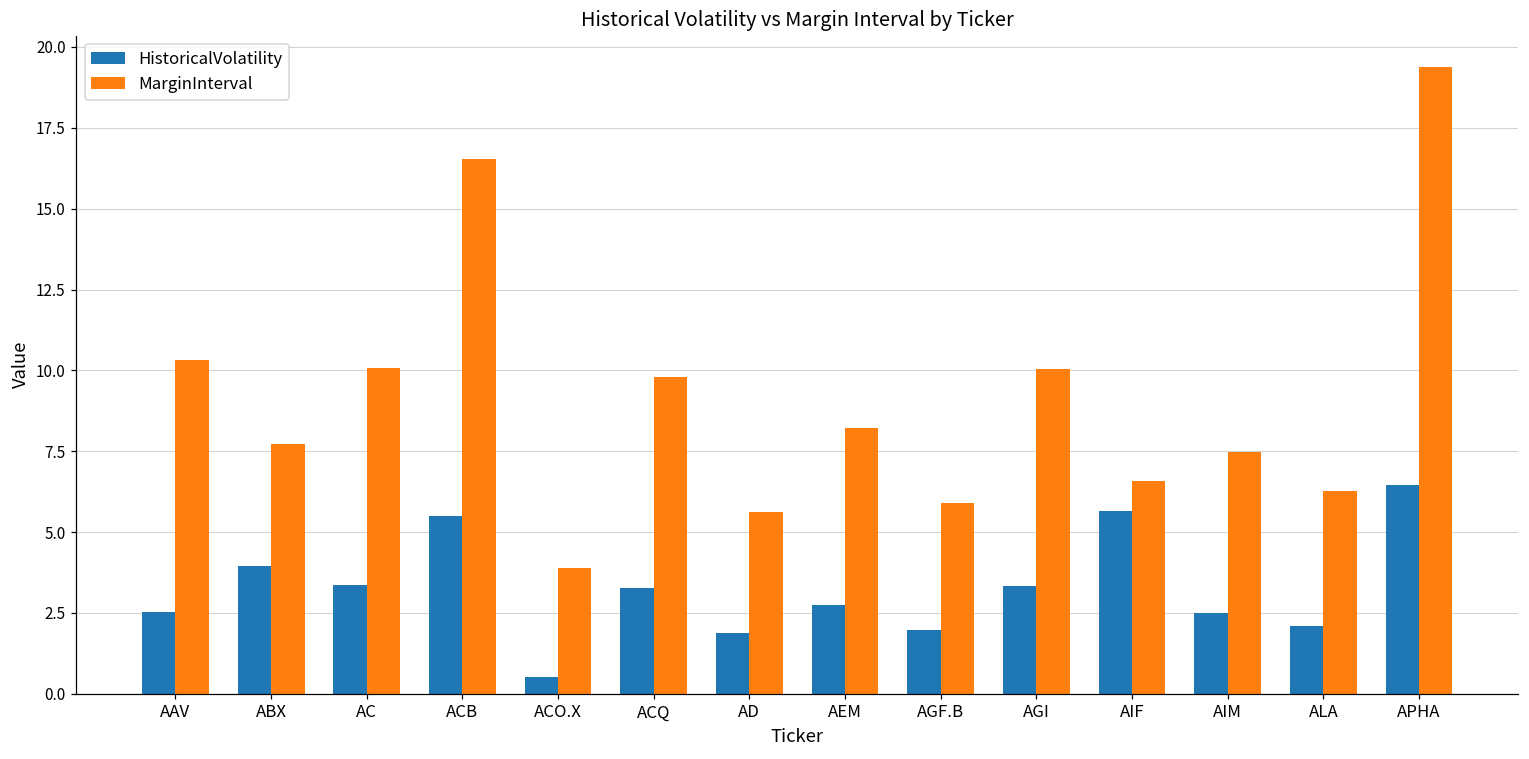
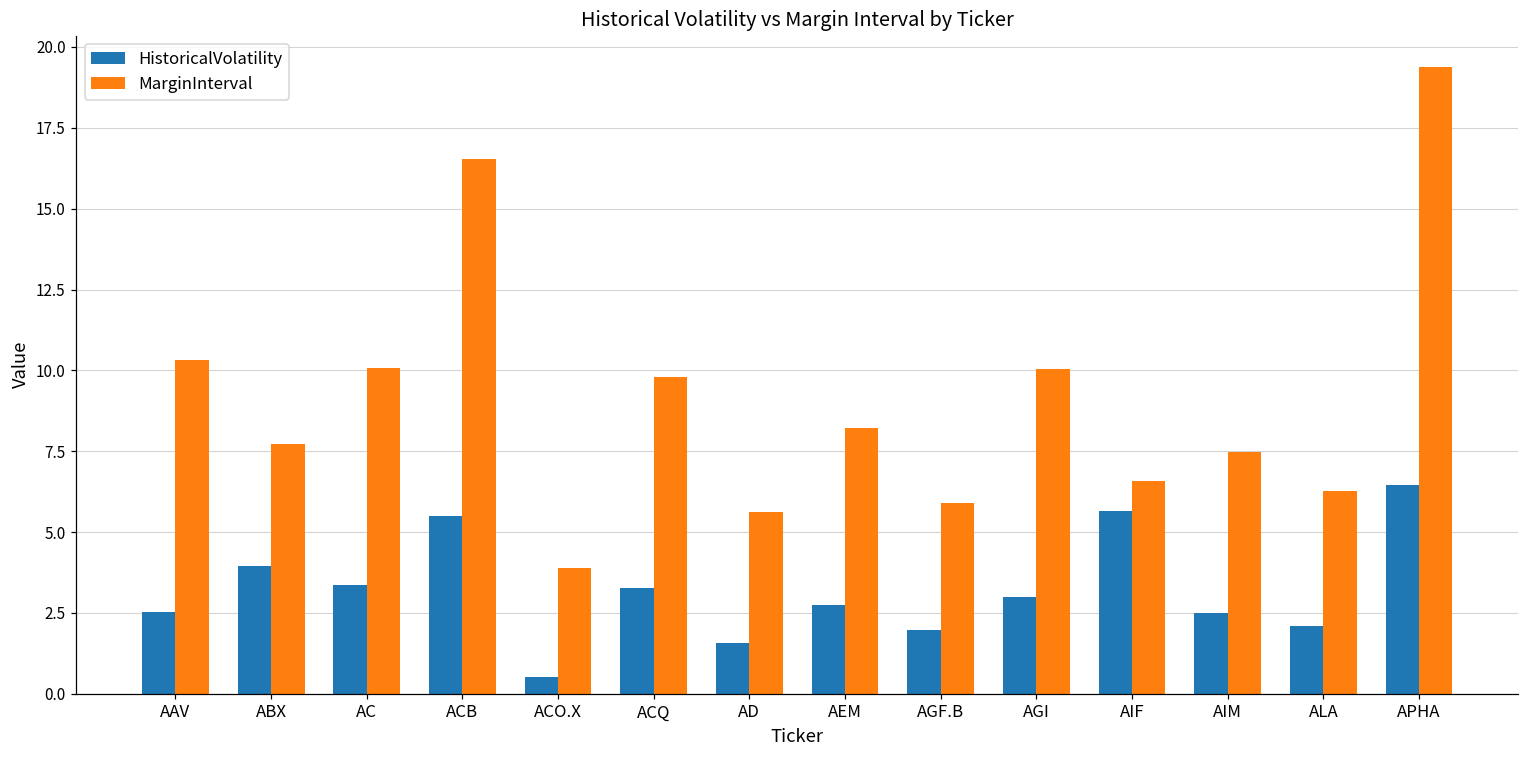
  {
    "HistoricalVolatility": {
      "AAV": 2.5,
      "ABX": 4.0,
      "AC": 3.4,
      "ACB": 5.5,
      "ACO.X": 0.5,
      "ACQ": 3.3,
-     "AD": 1.9,
+     "AD": 1.6,
      "AEM": 2.7,
      "AGF.B": 2.0,
-     "AGI": 3.3,
+     "AGI": 3.0,
      "AIF": 5.7,
      "AIM": 2.5,
      "ALA": 2.1,
      "APHA": 6.5
    },
    "MarginInterval": {
      "AAV": 10.3,
      "ABX": 7.7,
      "AC": 10.1,
      "ACB": 16.5,
      "ACO.X": 3.9,
      "ACQ": 9.8,
      "AD": 5.6,
      "AEM": 8.2,
      "AGF.B": 5.9,
      "AGI": 10.0,
      "AIF": 6.6,
      "AIM": 7.5,
      "ALA": 6.3,
      "APHA": 19.4
    }
  }
